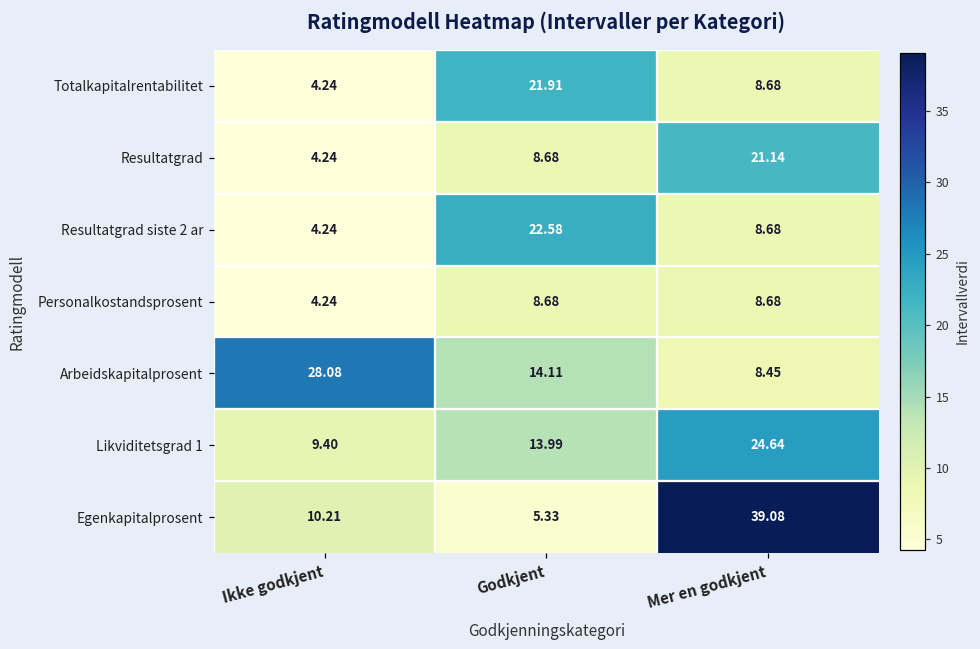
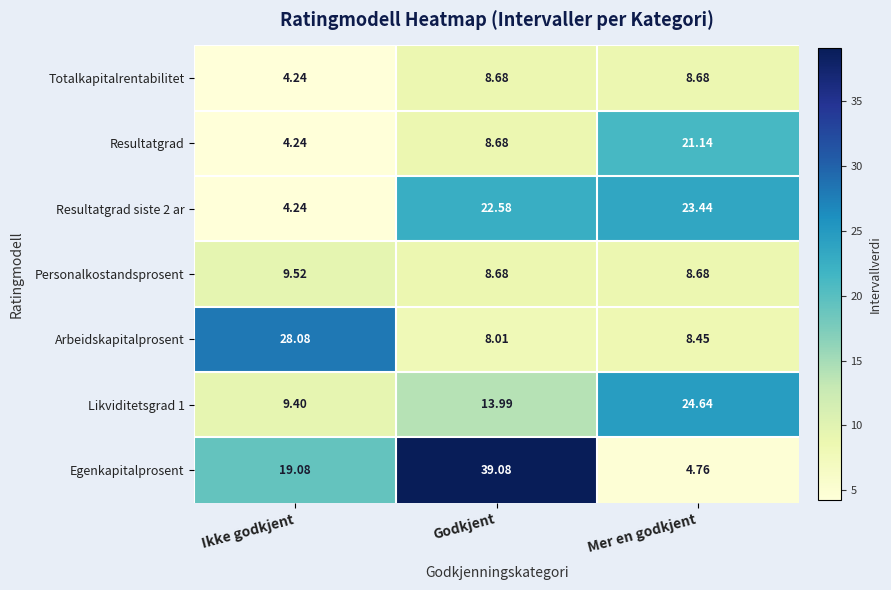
  {
    "Totalkapitalrentabilitet": {
      "Ikke godkjent": 4.24,
-     "Godkjent": 21.91,
+     "Godkjent": 8.68,
      "Mer en godkjent": 8.68
    },
    "Resultatgrad": {
      "Ikke godkjent": 4.24,
      "Godkjent": 8.68,
      "Mer en godkjent": 21.14
    },
    "Resultatgrad siste 2 ar": {
      "Ikke godkjent": 4.24,
      "Godkjent": 22.58,
-     "Mer en godkjent": 8.68
+     "Mer en godkjent": 23.44
    },
    "Personalkostandsprosent": {
-     "Ikke godkjent": 4.24,
+     "Ikke godkjent": 9.52,
      "Godkjent": 8.68,
      "Mer en godkjent": 8.68
    },
    "Arbeidskapitalprosent": {
      "Ikke godkjent": 28.08,
-     "Godkjent": 14.11,
+     "Godkjent": 8.01,
      "Mer en godkjent": 8.45
    },
    "Likviditetsgrad 1": {
      "Ikke godkjent": 9.40,
      "Godkjent": 13.99,
      "Mer en godkjent": 24.64
    },
    "Egenkapitalprosent": {
-     "Ikke godkjent": 10.21,
-     "Godkjent": 5.33,
-     "Mer en godkjent": 39.08
+     "Ikke godkjent": 19.08,
+     "Godkjent": 39.08,
+     "Mer en godkjent": 4.76
    }
  }
